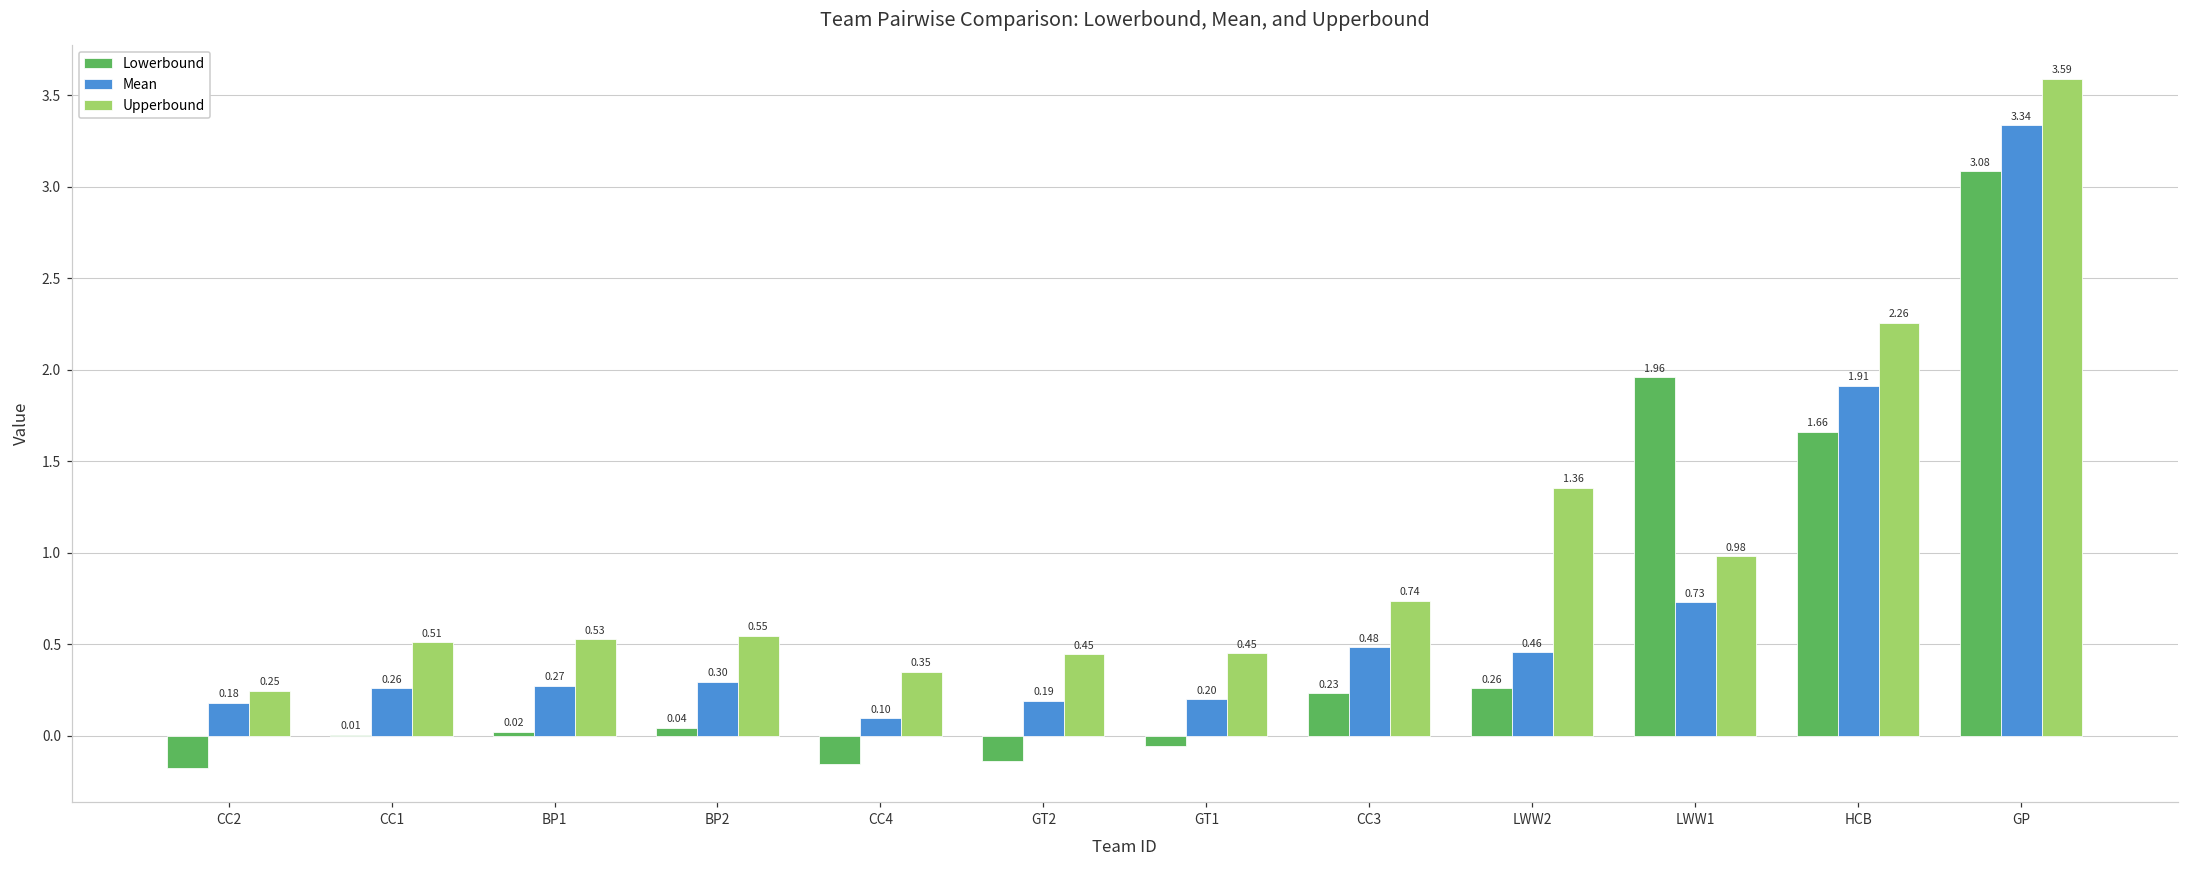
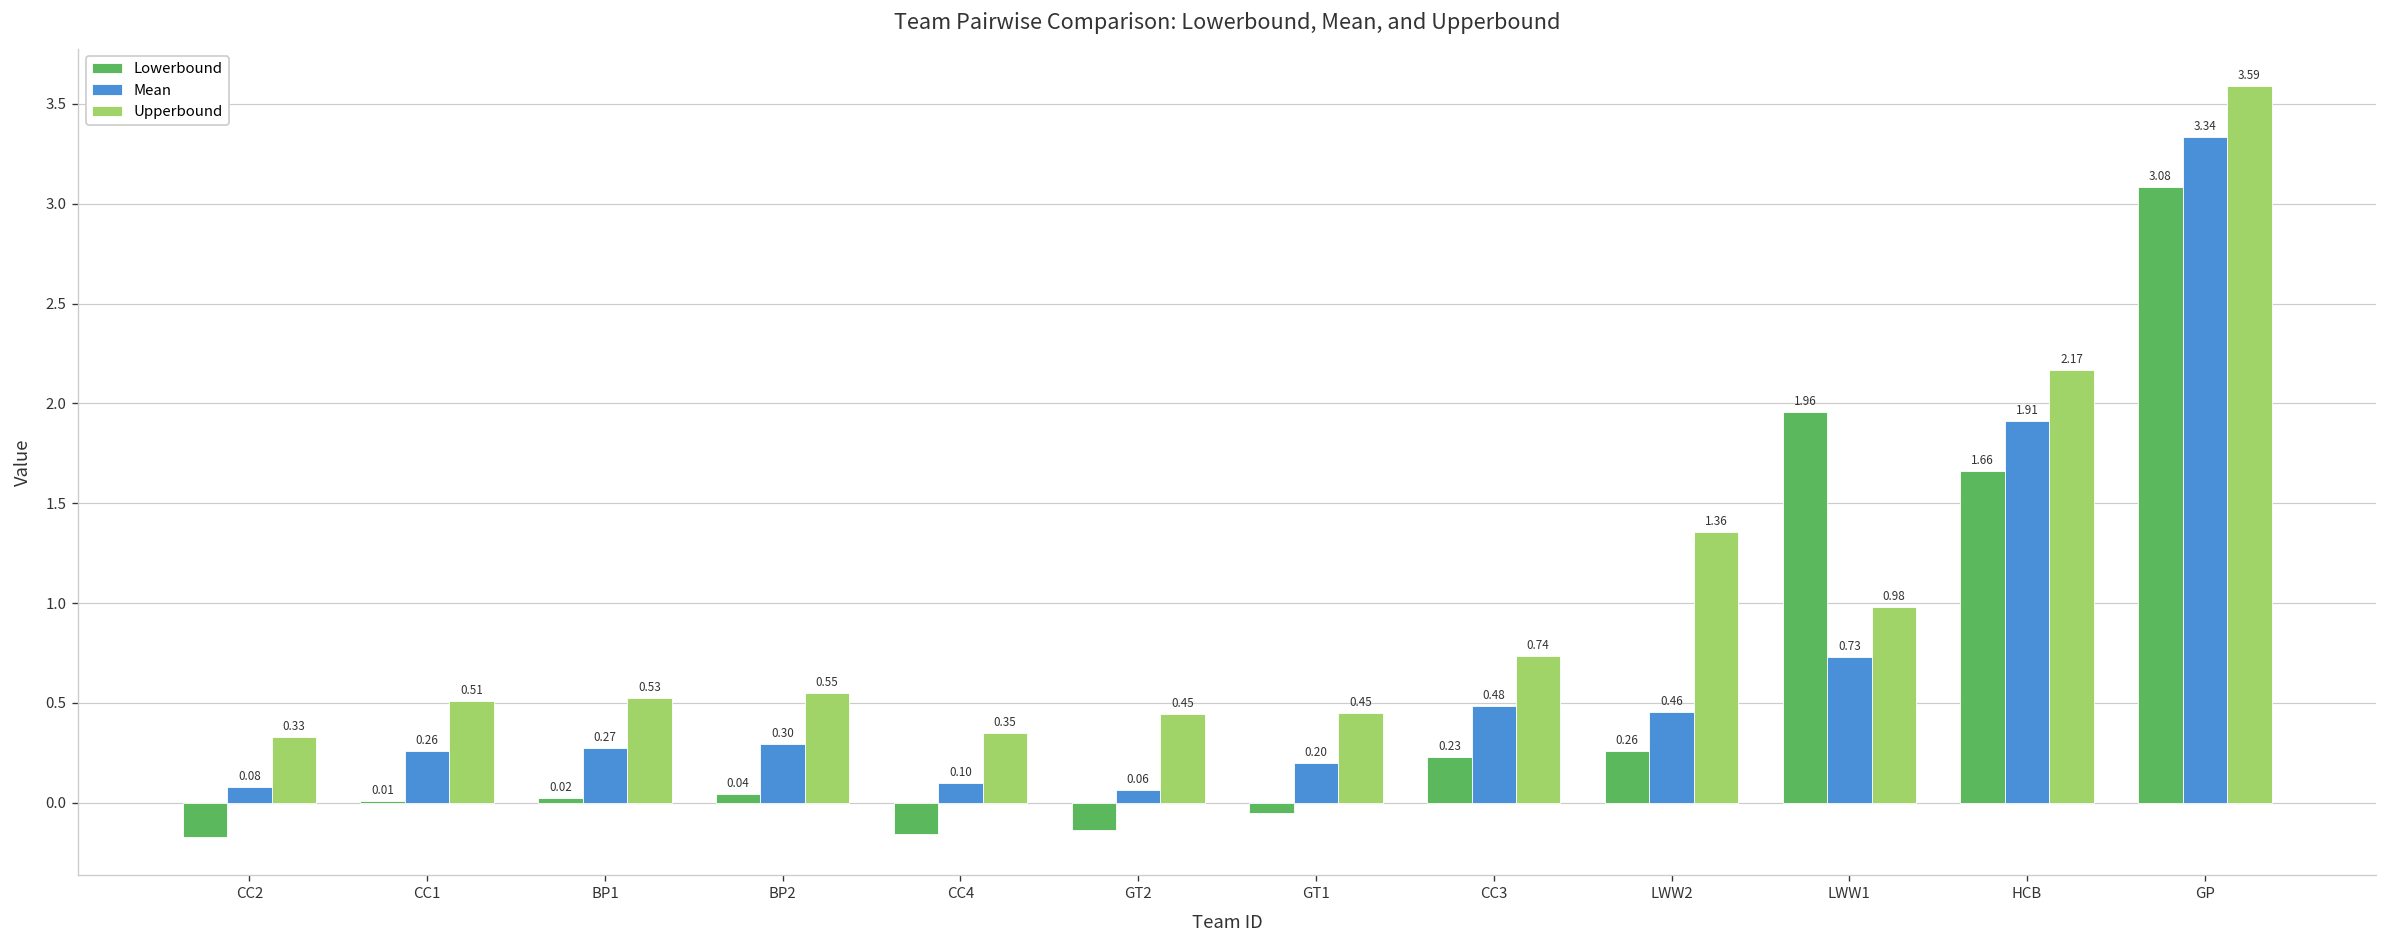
  {
    "Lowerbound": {
      "CC1": 0.01,
      "BP1": 0.02,
      "BP2": 0.04,
      "CC3": 0.23,
      "LWW2": 0.26,
      "LWW1": 1.96,
      "HCB": 1.66,
      "GP": 3.08
    },
    "Mean": {
-     "CC2": 0.18,
+     "CC2": 0.08,
      "CC1": 0.26,
      "BP1": 0.27,
      "BP2": 0.30,
      "CC4": 0.10,
-     "GT2": 0.19,
+     "GT2": 0.06,
      "GT1": 0.20,
      "CC3": 0.48,
      "LWW2": 0.46,
      "LWW1": 0.73,
      "HCB": 1.91,
      "GP": 3.34
    },
    "Upperbound": {
-     "CC2": 0.25,
+     "CC2": 0.33,
      "CC1": 0.51,
      "BP1": 0.53,
      "BP2": 0.55,
      "CC4": 0.35,
      "GT2": 0.45,
      "GT1": 0.45,
      "CC3": 0.74,
      "LWW2": 1.36,
      "LWW1": 0.98,
-     "HCB": 2.26,
+     "HCB": 2.17,
      "GP": 3.59
    }
  }
